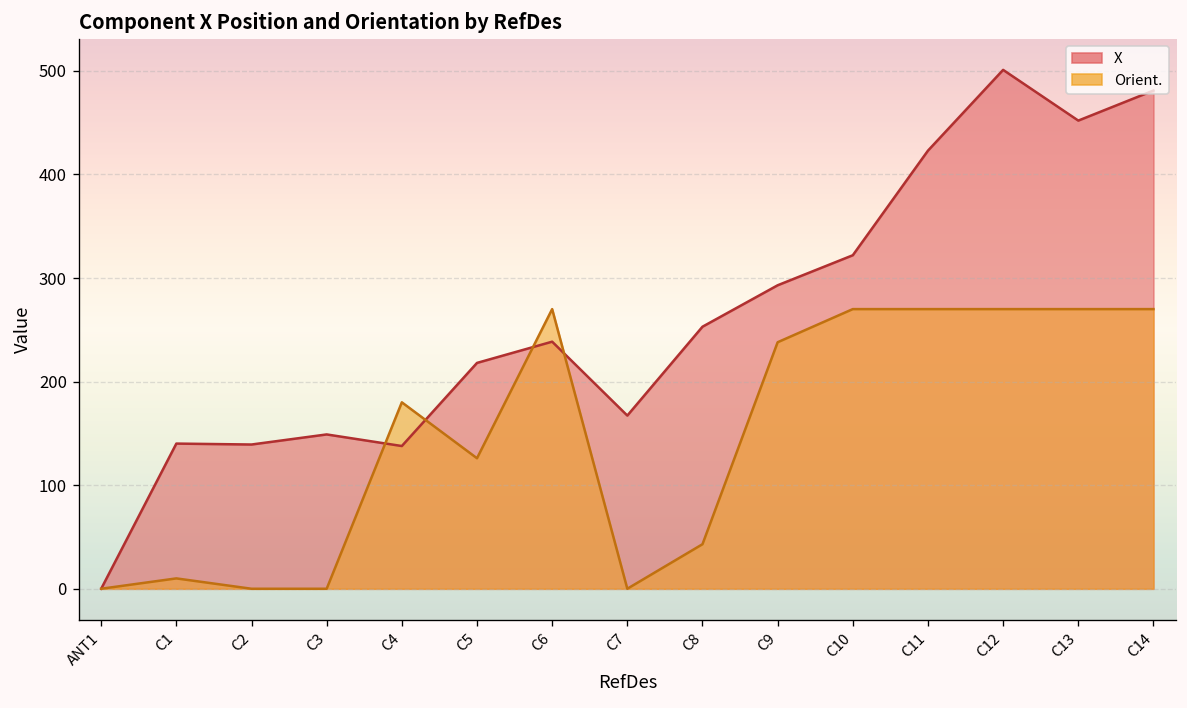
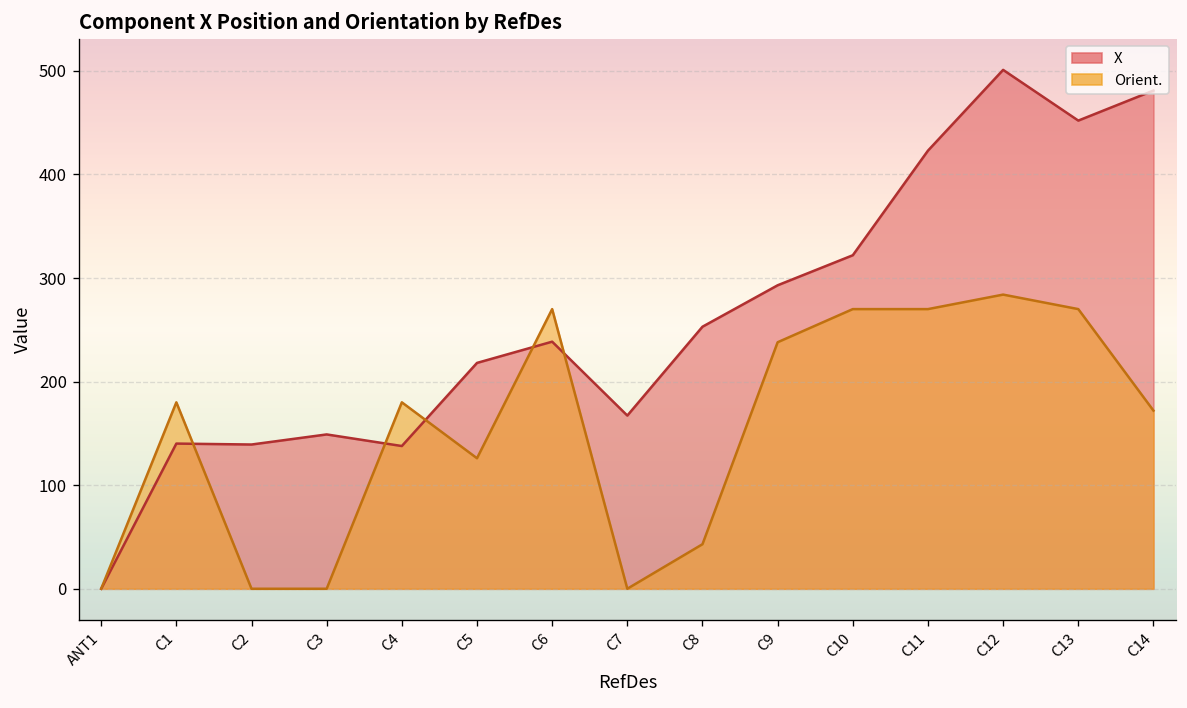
  {
    "X": {
      "C1": 140,
      "C2": 140,
      "C3": 150,
      "C4": 140,
      "C5": 220,
      "C6": 240,
      "C7": 170,
      "C8": 250,
      "C9": 290,
      "C10": 320,
      "C11": 420,
      "C12": 500,
      "C13": 450
    },
    "Orient.": {
-     "C1": 10,
+     "C1": 180,
      "C2": 0,
      "C3": 0,
      "C4": 180,
      "C5": 130,
      "C6": 270,
      "C7": 0,
      "C8": 40,
      "C9": 240,
      "C10": 270,
      "C11": 270,
-     "C12": 270,
+     "C12": 280,
      "C13": 270,
-     "C14": 270
+     "C14": 170
    }
  }
